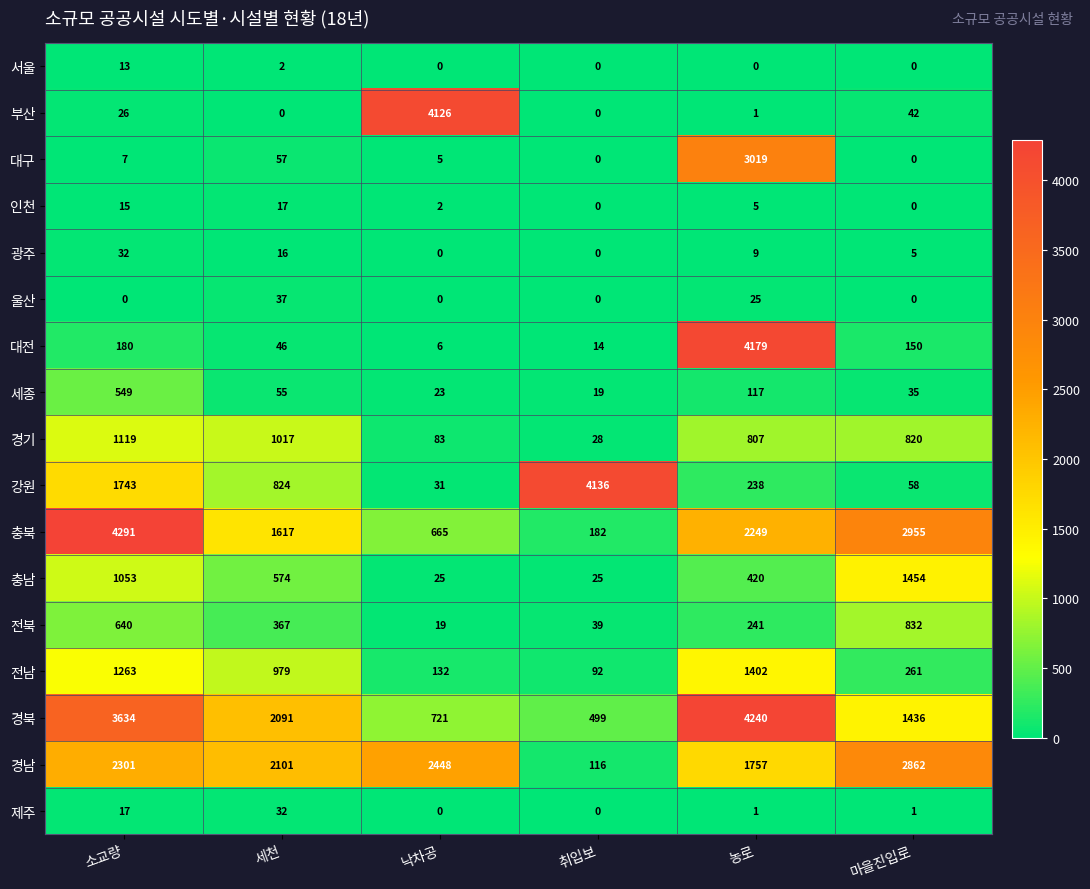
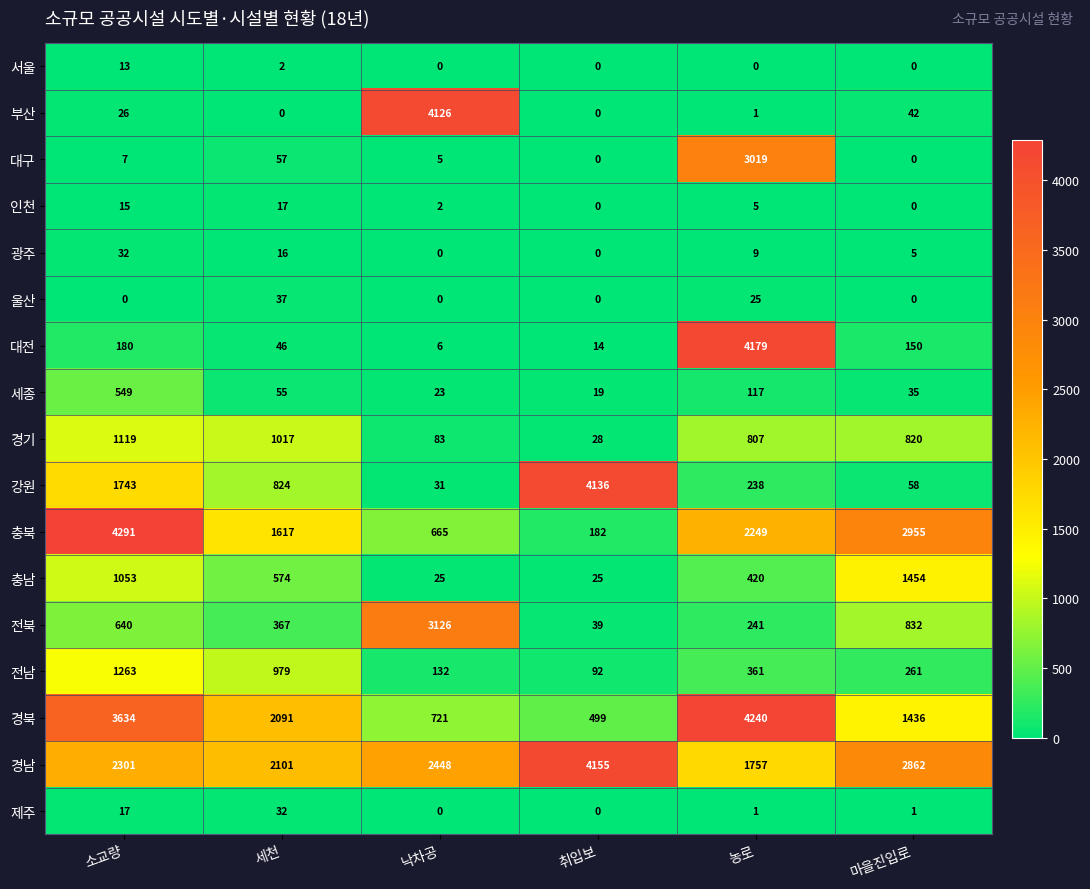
  {
    "서울": {
      "소교량": 13,
      "세천": 2,
      "낙차공": 0,
      "취입보": 0,
      "농로": 0,
      "마을진입로": 0
    },
    "부산": {
      "소교량": 26,
      "세천": 0,
      "낙차공": 4126,
      "취입보": 0,
      "농로": 1,
      "마을진입로": 42
    },
    "대구": {
      "소교량": 7,
      "세천": 57,
      "낙차공": 5,
      "취입보": 0,
      "농로": 3019,
      "마을진입로": 0
    },
    "인천": {
      "소교량": 15,
      "세천": 17,
      "낙차공": 2,
      "취입보": 0,
      "농로": 5,
      "마을진입로": 0
    },
    "광주": {
      "소교량": 32,
      "세천": 16,
      "낙차공": 0,
      "취입보": 0,
      "농로": 9,
      "마을진입로": 5
    },
    "울산": {
      "소교량": 0,
      "세천": 37,
      "낙차공": 0,
      "취입보": 0,
      "농로": 25,
      "마을진입로": 0
    },
    "대전": {
      "소교량": 180,
      "세천": 46,
      "낙차공": 6,
      "취입보": 14,
      "농로": 4179,
      "마을진입로": 150
    },
    "세종": {
      "소교량": 549,
      "세천": 55,
      "낙차공": 23,
      "취입보": 19,
      "농로": 117,
      "마을진입로": 35
    },
    "경기": {
      "소교량": 1119,
      "세천": 1017,
      "낙차공": 83,
      "취입보": 28,
      "농로": 807,
      "마을진입로": 820
    },
    "강원": {
      "소교량": 1743,
      "세천": 824,
      "낙차공": 31,
      "취입보": 4136,
      "농로": 238,
      "마을진입로": 58
    },
    "충북": {
      "소교량": 4291,
      "세천": 1617,
      "낙차공": 665,
      "취입보": 182,
      "농로": 2249,
      "마을진입로": 2955
    },
    "충남": {
      "소교량": 1053,
      "세천": 574,
      "낙차공": 25,
      "취입보": 25,
      "농로": 420,
      "마을진입로": 1454
    },
    "전북": {
      "소교량": 640,
      "세천": 367,
-     "낙차공": 19,
+     "낙차공": 3126,
      "취입보": 39,
      "농로": 241,
      "마을진입로": 832
    },
    "전남": {
      "소교량": 1263,
      "세천": 979,
      "낙차공": 132,
      "취입보": 92,
-     "농로": 1402,
+     "농로": 361,
      "마을진입로": 261
    },
    "경북": {
      "소교량": 3634,
      "세천": 2091,
      "낙차공": 721,
      "취입보": 499,
      "농로": 4240,
      "마을진입로": 1436
    },
    "경남": {
      "소교량": 2301,
      "세천": 2101,
      "낙차공": 2448,
-     "취입보": 116,
+     "취입보": 4155,
      "농로": 1757,
      "마을진입로": 2862
    },
    "제주": {
      "소교량": 17,
      "세천": 32,
      "낙차공": 0,
      "취입보": 0,
      "농로": 1,
      "마을진입로": 1
    }
  }
